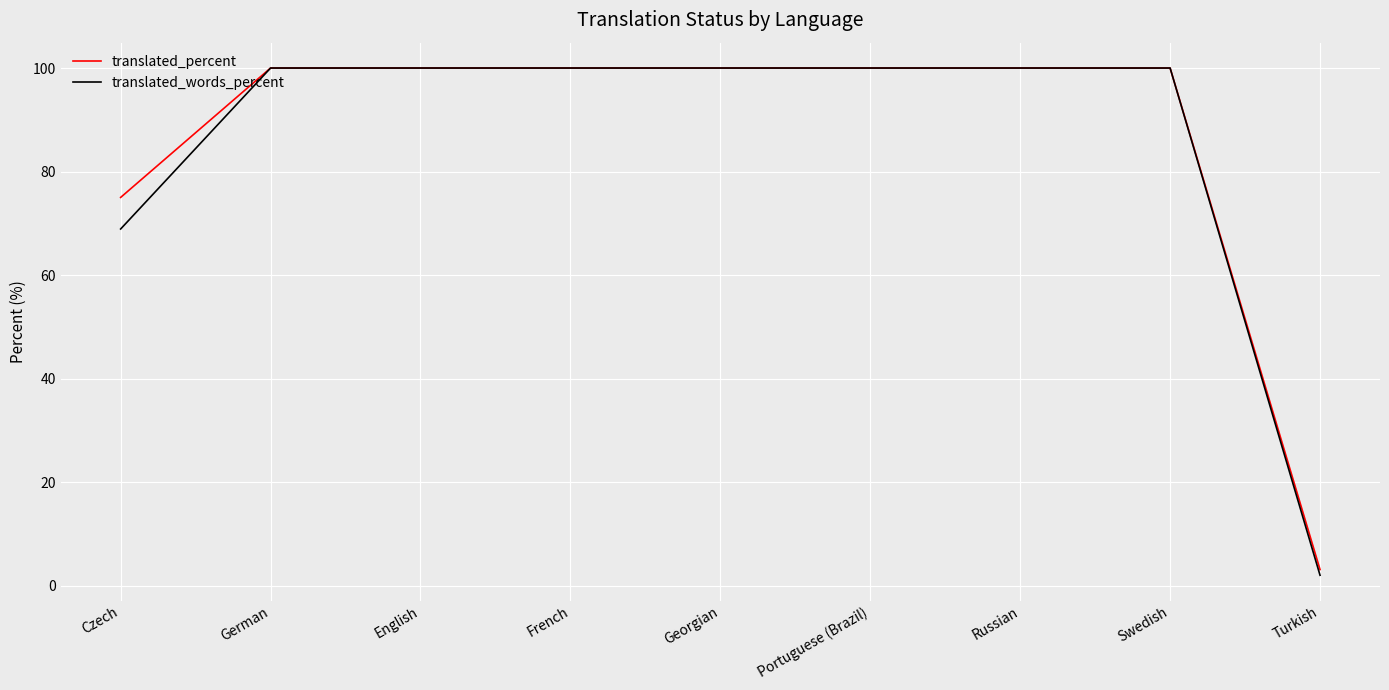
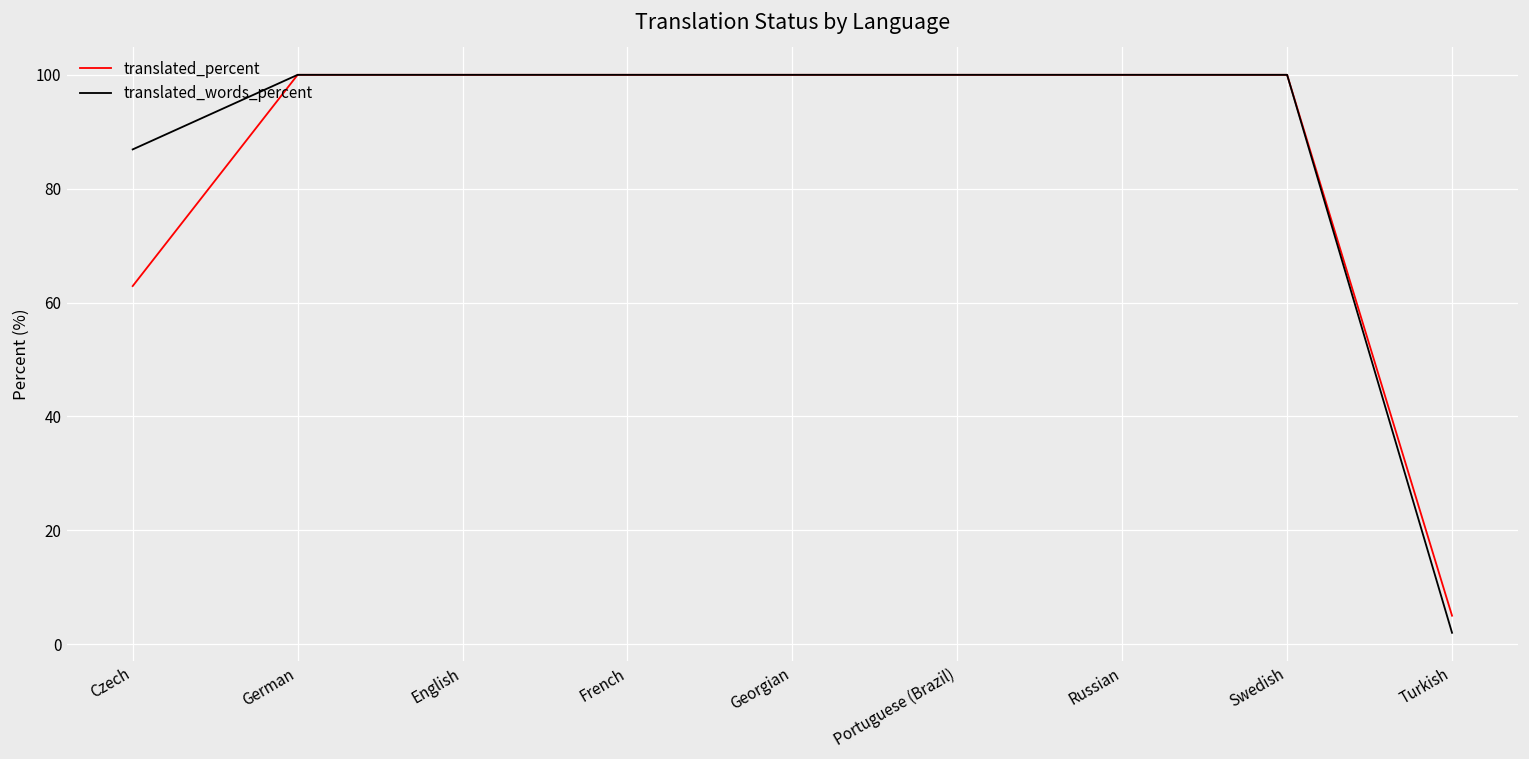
  {
    "translated_percent": {
-     "Czech": 75,
-     "Turkish": 3
+     "Czech": 63,
+     "Turkish": 5
    },
    "translated_words_percent": {
-     "Czech": 69,
+     "Czech": 87,
      "Turkish": 2
    }
  }
